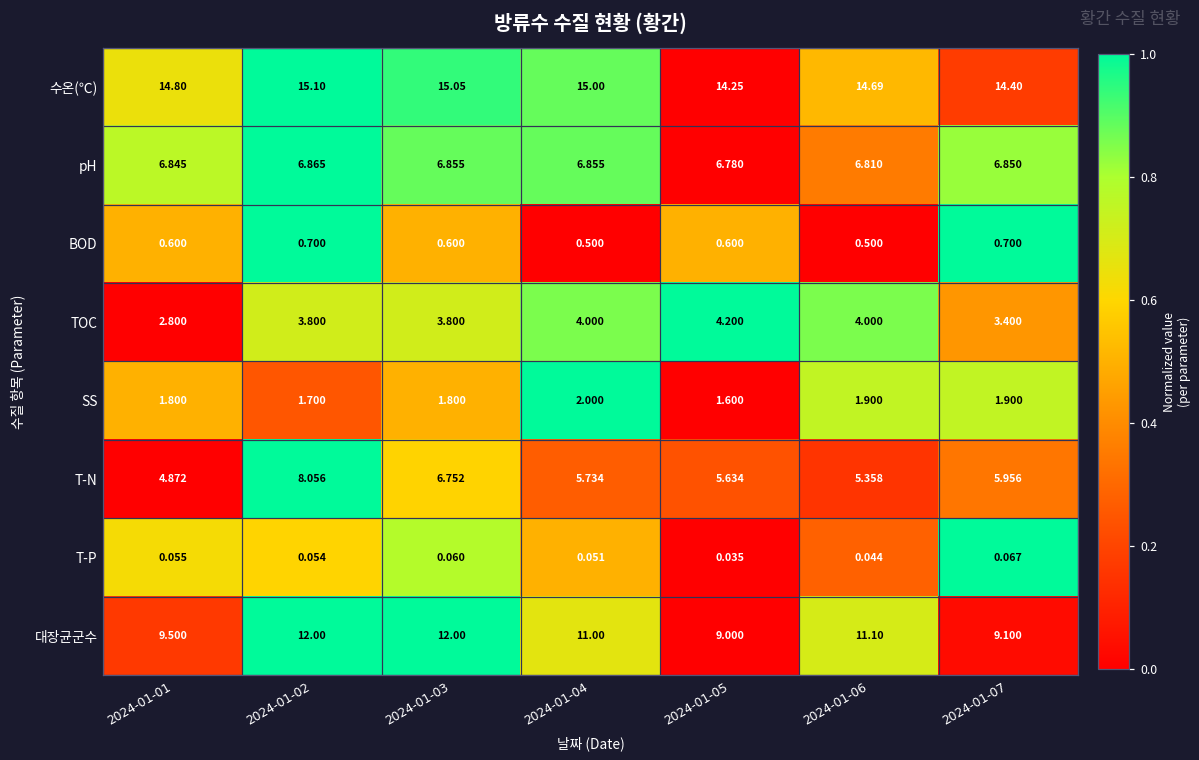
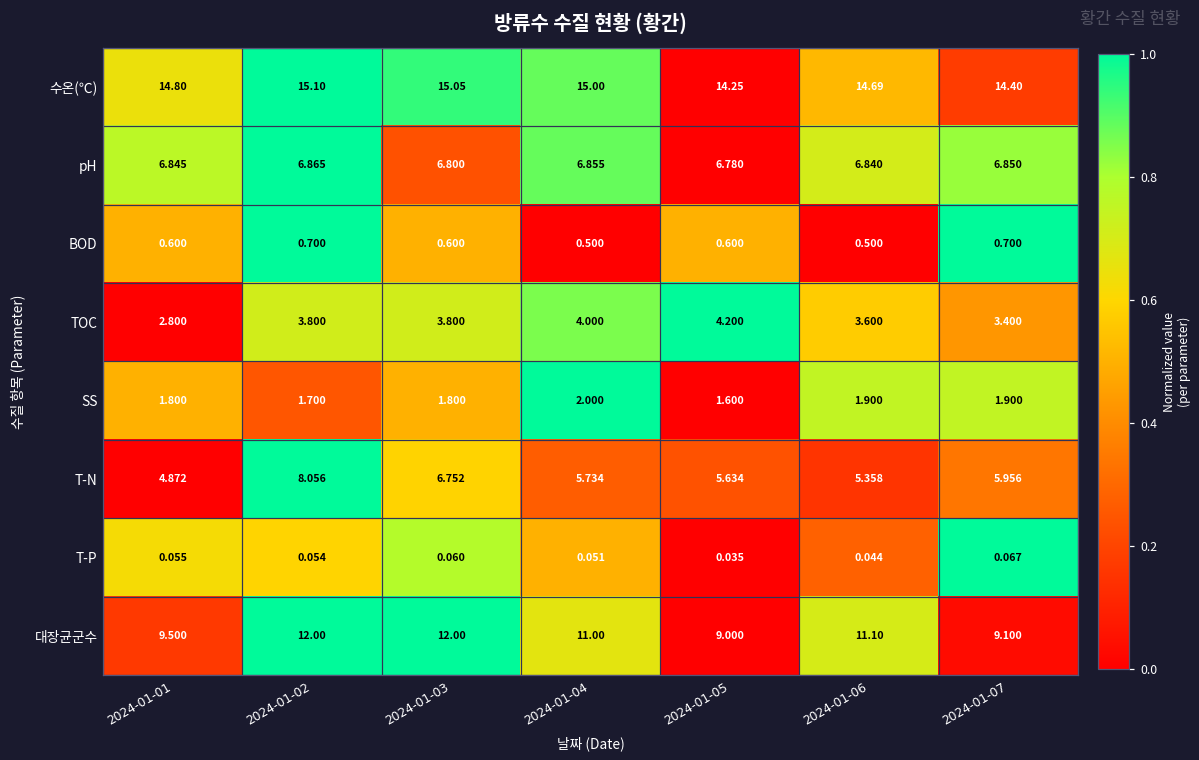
  {
    "수온(℃)": {
      "2024-01-01": 14.80,
      "2024-01-02": 15.10,
      "2024-01-03": 15.05,
      "2024-01-04": 15.00,
      "2024-01-05": 14.25,
      "2024-01-06": 14.69,
      "2024-01-07": 14.40
    },
    "pH": {
      "2024-01-01": 6.845,
      "2024-01-02": 6.865,
-     "2024-01-03": 6.855,
+     "2024-01-03": 6.800,
      "2024-01-04": 6.855,
      "2024-01-05": 6.780,
-     "2024-01-06": 6.810,
+     "2024-01-06": 6.840,
      "2024-01-07": 6.850
    },
    "BOD": {
      "2024-01-01": 0.600,
      "2024-01-02": 0.700,
      "2024-01-03": 0.600,
      "2024-01-04": 0.500,
      "2024-01-05": 0.600,
      "2024-01-06": 0.500,
      "2024-01-07": 0.700
    },
    "TOC": {
      "2024-01-01": 2.800,
      "2024-01-02": 3.800,
      "2024-01-03": 3.800,
      "2024-01-04": 4.000,
      "2024-01-05": 4.200,
-     "2024-01-06": 4.000,
+     "2024-01-06": 3.600,
      "2024-01-07": 3.400
    },
    "SS": {
      "2024-01-01": 1.800,
      "2024-01-02": 1.700,
      "2024-01-03": 1.800,
      "2024-01-04": 2.000,
      "2024-01-05": 1.600,
      "2024-01-06": 1.900,
      "2024-01-07": 1.900
    },
    "T-N": {
      "2024-01-01": 4.872,
      "2024-01-02": 8.056,
      "2024-01-03": 6.752,
      "2024-01-04": 5.734,
      "2024-01-05": 5.634,
      "2024-01-06": 5.358,
      "2024-01-07": 5.956
    },
    "T-P": {
      "2024-01-01": 0.055,
      "2024-01-02": 0.054,
      "2024-01-03": 0.060,
      "2024-01-04": 0.051,
      "2024-01-05": 0.035,
      "2024-01-06": 0.044,
      "2024-01-07": 0.067
    },
    "대장균군수": {
      "2024-01-01": 9.500,
      "2024-01-02": 12.00,
      "2024-01-03": 12.00,
      "2024-01-04": 11.00,
      "2024-01-05": 9.000,
      "2024-01-06": 11.10,
      "2024-01-07": 9.100
    }
  }
